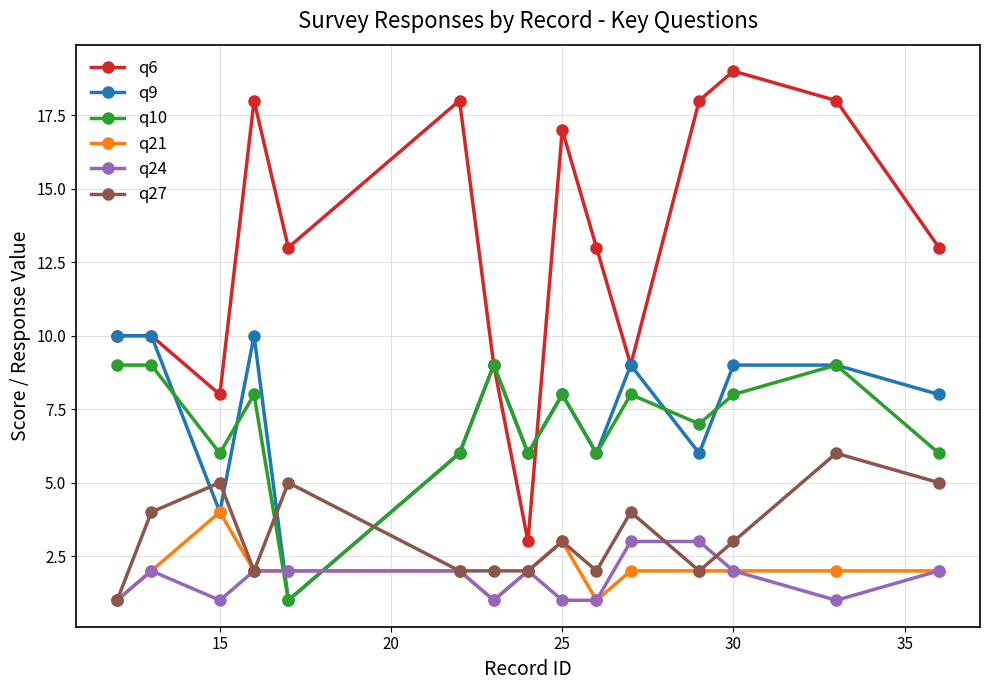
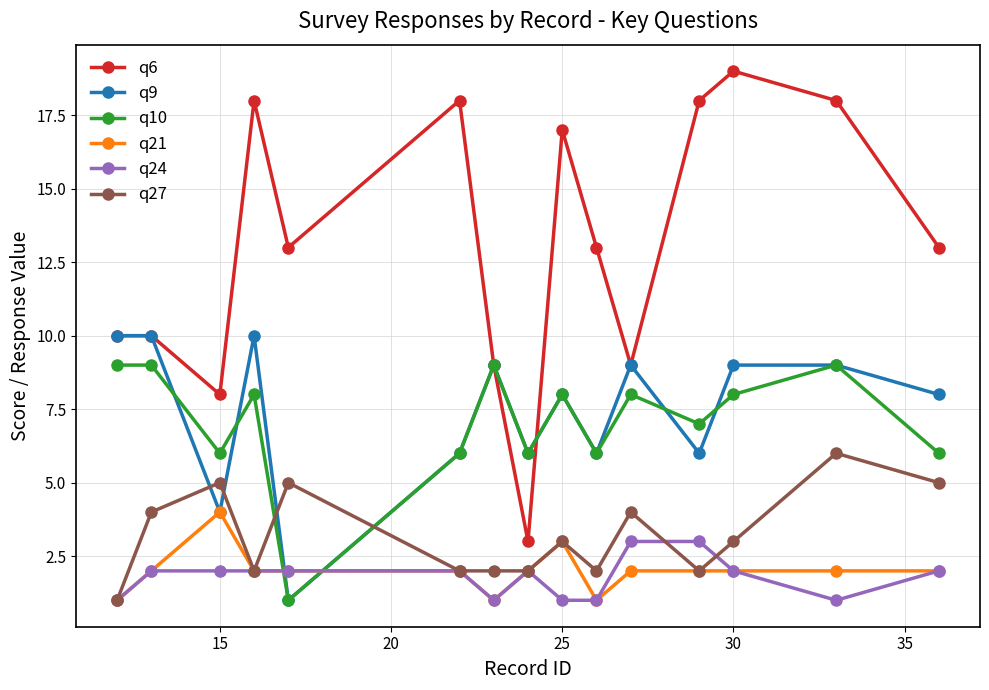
  {
    "q6": {
      "15": 8,
      "25": 17,
      "30": 19
    },
    "q9": {
      "30": 9
    },
    "q10": {
      "15": 6,
      "30": 8
    },
    "q24": {
-     "15": 1,
+     "15": 2,
      "25": 1
    },
    "q27": {
      "15": 5,
      "30": 3
    }
  }
